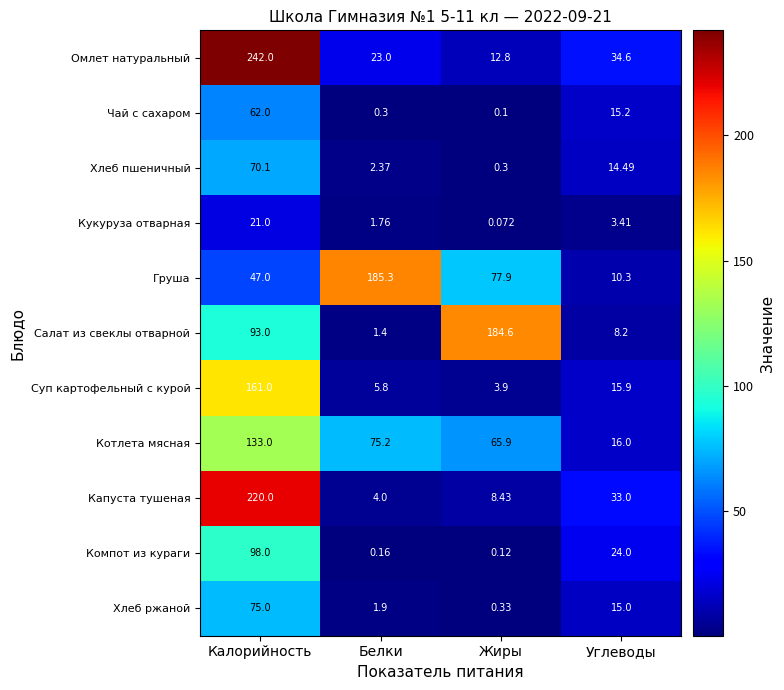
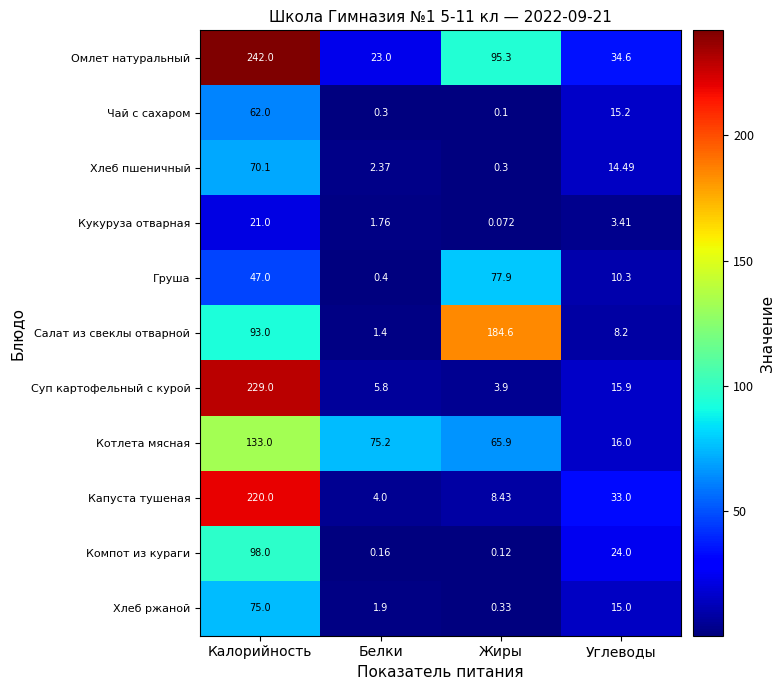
  {
    "Омлет натуральный": {
      "Калорийность": 242.0,
      "Белки": 23.0,
-     "Жиры": 12.8,
+     "Жиры": 95.3,
      "Углеводы": 34.6
    },
    "Чай с сахаром": {
      "Калорийность": 62.0,
      "Белки": 0.3,
      "Жиры": 0.1,
      "Углеводы": 15.2
    },
    "Хлеб пшеничный": {
      "Калорийность": 70.1,
      "Белки": 2.37,
      "Жиры": 0.3,
      "Углеводы": 14.49
    },
    "Кукуруза отварная": {
      "Калорийность": 21.0,
      "Белки": 1.76,
      "Жиры": 0.072,
      "Углеводы": 3.41
    },
    "Груша": {
      "Калорийность": 47.0,
-     "Белки": 185.3,
+     "Белки": 0.4,
      "Жиры": 77.9,
      "Углеводы": 10.3
    },
    "Салат из свеклы отварной": {
      "Калорийность": 93.0,
      "Белки": 1.4,
      "Жиры": 184.6,
      "Углеводы": 8.2
    },
    "Суп картофельный с курой": {
-     "Калорийность": 161.0,
+     "Калорийность": 229.0,
      "Белки": 5.8,
      "Жиры": 3.9,
      "Углеводы": 15.9
    },
    "Котлета мясная": {
      "Калорийность": 133.0,
      "Белки": 75.2,
      "Жиры": 65.9,
      "Углеводы": 16.0
    },
    "Капуста тушеная": {
      "Калорийность": 220.0,
      "Белки": 4.0,
      "Жиры": 8.43,
      "Углеводы": 33.0
    },
    "Компот из кураги": {
      "Калорийность": 98.0,
      "Белки": 0.16,
      "Жиры": 0.12,
      "Углеводы": 24.0
    },
    "Хлеб ржаной": {
      "Калорийность": 75.0,
      "Белки": 1.9,
      "Жиры": 0.33,
      "Углеводы": 15.0
    }
  }
